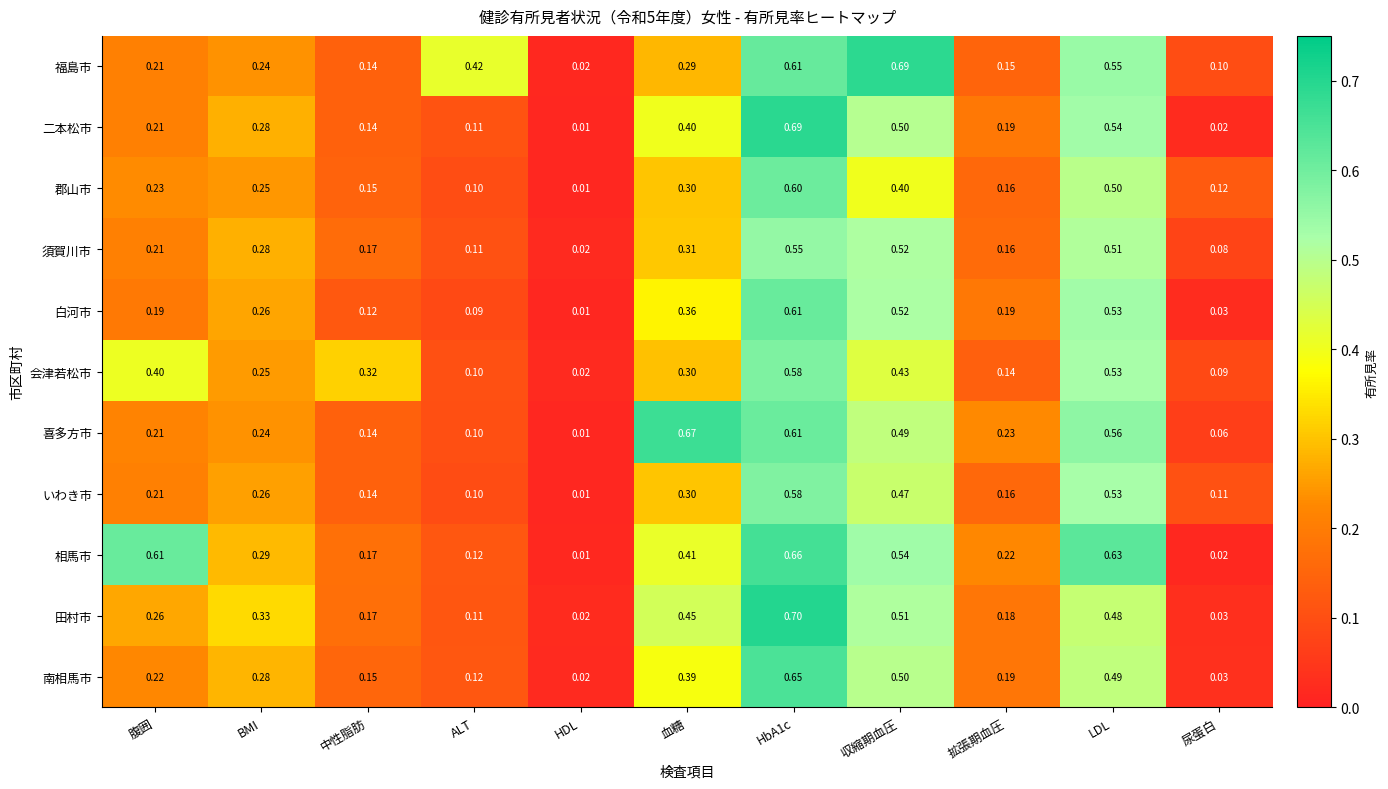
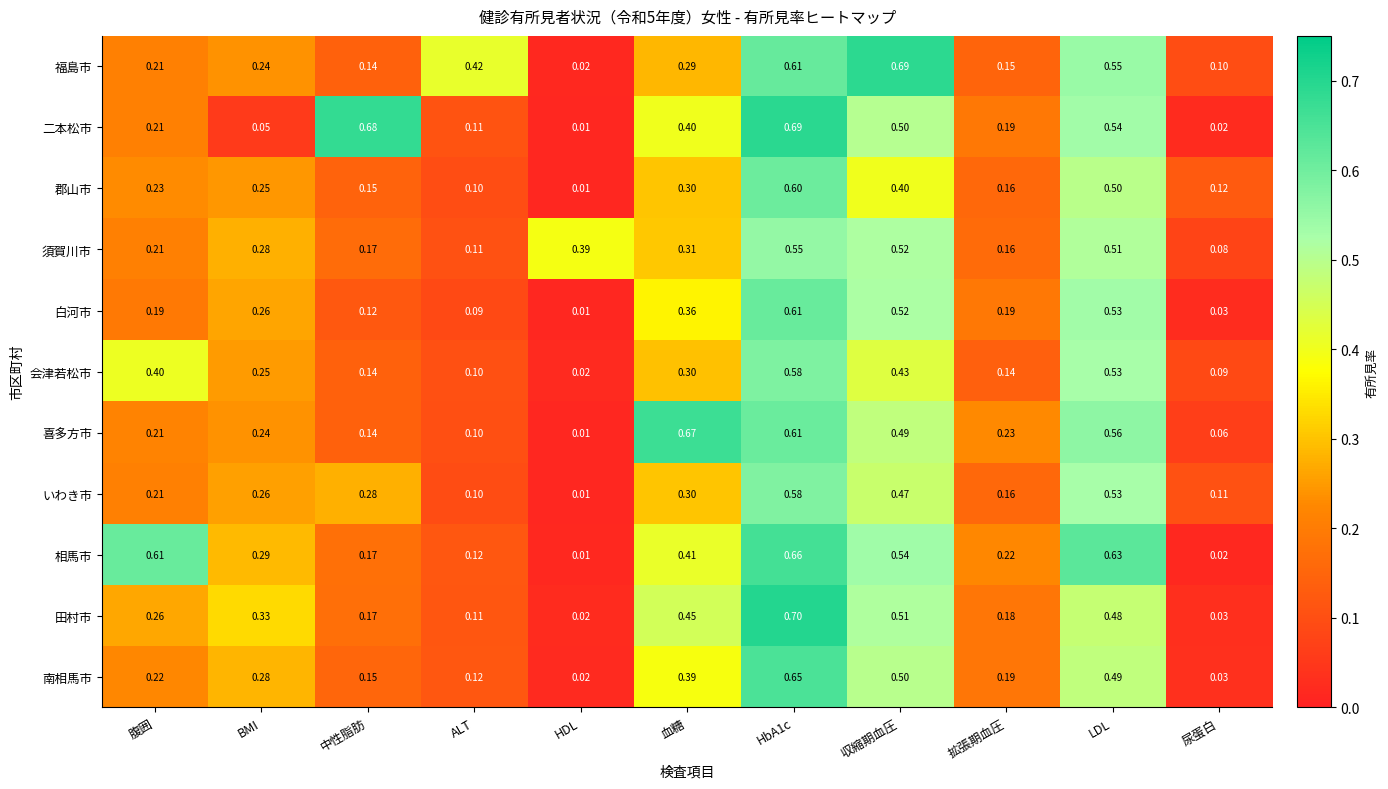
  {
    "福島市": {
      "腹囲": 0.21,
      "BMI": 0.24,
      "中性脂肪": 0.14,
      "ALT": 0.42,
      "HDL": 0.02,
      "血糖": 0.29,
      "HbA1c": 0.61,
      "収縮期血圧": 0.69,
      "拡張期血圧": 0.15,
      "LDL": 0.55,
      "尿蛋白": 0.10
    },
    "二本松市": {
      "腹囲": 0.21,
-     "BMI": 0.28,
-     "中性脂肪": 0.14,
+     "BMI": 0.05,
+     "中性脂肪": 0.68,
      "ALT": 0.11,
      "HDL": 0.01,
      "血糖": 0.40,
      "HbA1c": 0.69,
      "収縮期血圧": 0.50,
      "拡張期血圧": 0.19,
      "LDL": 0.54,
      "尿蛋白": 0.02
    },
    "郡山市": {
      "腹囲": 0.23,
      "BMI": 0.25,
      "中性脂肪": 0.15,
      "ALT": 0.10,
      "HDL": 0.01,
      "血糖": 0.30,
      "HbA1c": 0.60,
      "収縮期血圧": 0.40,
      "拡張期血圧": 0.16,
      "LDL": 0.50,
      "尿蛋白": 0.12
    },
    "須賀川市": {
      "腹囲": 0.21,
      "BMI": 0.28,
      "中性脂肪": 0.17,
      "ALT": 0.11,
-     "HDL": 0.02,
+     "HDL": 0.39,
      "血糖": 0.31,
      "HbA1c": 0.55,
      "収縮期血圧": 0.52,
      "拡張期血圧": 0.16,
      "LDL": 0.51,
      "尿蛋白": 0.08
    },
    "白河市": {
      "腹囲": 0.19,
      "BMI": 0.26,
      "中性脂肪": 0.12,
      "ALT": 0.09,
      "HDL": 0.01,
      "血糖": 0.36,
      "HbA1c": 0.61,
      "収縮期血圧": 0.52,
      "拡張期血圧": 0.19,
      "LDL": 0.53,
      "尿蛋白": 0.03
    },
    "会津若松市": {
      "腹囲": 0.40,
      "BMI": 0.25,
-     "中性脂肪": 0.32,
+     "中性脂肪": 0.14,
      "ALT": 0.10,
      "HDL": 0.02,
      "血糖": 0.30,
      "HbA1c": 0.58,
      "収縮期血圧": 0.43,
      "拡張期血圧": 0.14,
      "LDL": 0.53,
      "尿蛋白": 0.09
    },
    "喜多方市": {
      "腹囲": 0.21,
      "BMI": 0.24,
      "中性脂肪": 0.14,
      "ALT": 0.10,
      "HDL": 0.01,
      "血糖": 0.67,
      "HbA1c": 0.61,
      "収縮期血圧": 0.49,
      "拡張期血圧": 0.23,
      "LDL": 0.56,
      "尿蛋白": 0.06
    },
    "いわき市": {
      "腹囲": 0.21,
      "BMI": 0.26,
-     "中性脂肪": 0.14,
+     "中性脂肪": 0.28,
      "ALT": 0.10,
      "HDL": 0.01,
      "血糖": 0.30,
      "HbA1c": 0.58,
      "収縮期血圧": 0.47,
      "拡張期血圧": 0.16,
      "LDL": 0.53,
      "尿蛋白": 0.11
    },
    "相馬市": {
      "腹囲": 0.61,
      "BMI": 0.29,
      "中性脂肪": 0.17,
      "ALT": 0.12,
      "HDL": 0.01,
      "血糖": 0.41,
      "HbA1c": 0.66,
      "収縮期血圧": 0.54,
      "拡張期血圧": 0.22,
      "LDL": 0.63,
      "尿蛋白": 0.02
    },
    "田村市": {
      "腹囲": 0.26,
      "BMI": 0.33,
      "中性脂肪": 0.17,
      "ALT": 0.11,
      "HDL": 0.02,
      "血糖": 0.45,
      "HbA1c": 0.70,
      "収縮期血圧": 0.51,
      "拡張期血圧": 0.18,
      "LDL": 0.48,
      "尿蛋白": 0.03
    },
    "南相馬市": {
      "腹囲": 0.22,
      "BMI": 0.28,
      "中性脂肪": 0.15,
      "ALT": 0.12,
      "HDL": 0.02,
      "血糖": 0.39,
      "HbA1c": 0.65,
      "収縮期血圧": 0.50,
      "拡張期血圧": 0.19,
      "LDL": 0.49,
      "尿蛋白": 0.03
    }
  }
